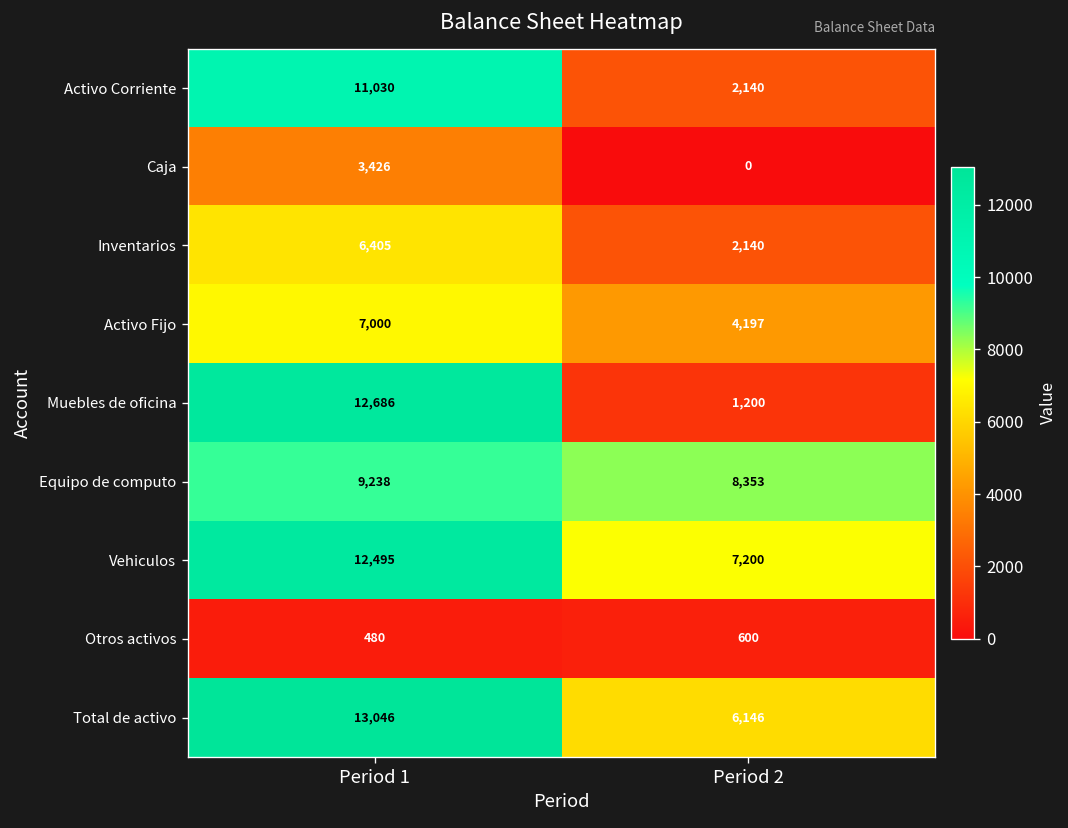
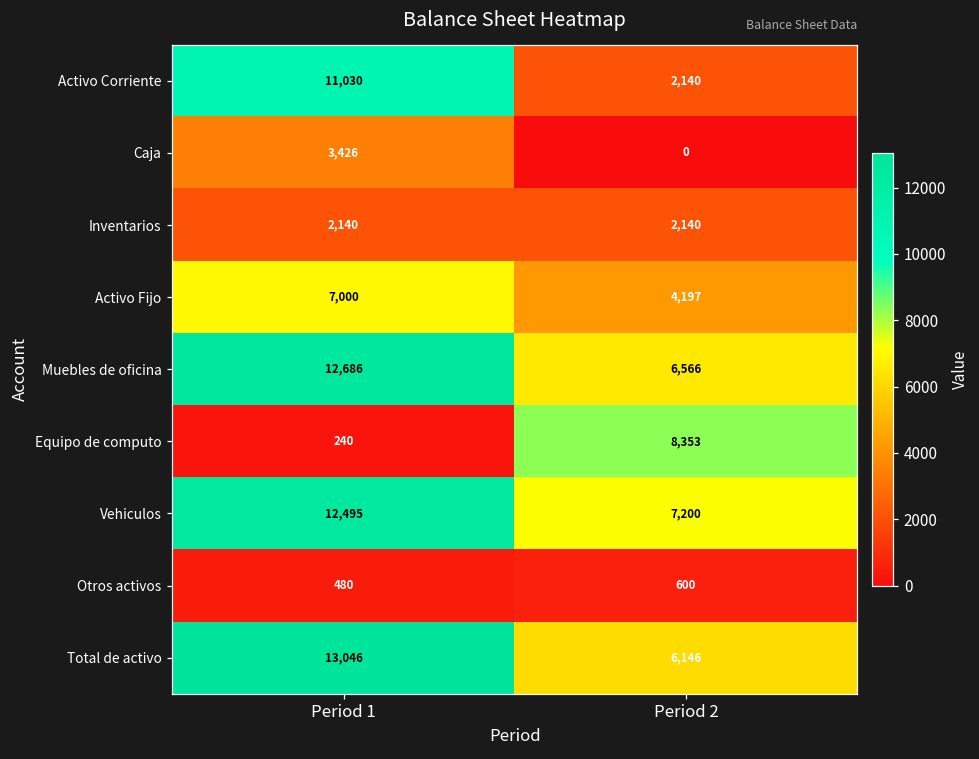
  {
    "Activo Corriente": {
      "Period 1": "11,030",
      "Period 2": "2,140"
    },
    "Caja": {
      "Period 1": "3,426",
      "Period 2": "0"
    },
    "Inventarios": {
-     "Period 1": "6,405",
+     "Period 1": "2,140",
      "Period 2": "2,140"
    },
    "Activo Fijo": {
      "Period 1": "7,000",
      "Period 2": "4,197"
    },
    "Muebles de oficina": {
      "Period 1": "12,686",
-     "Period 2": "1,200"
+     "Period 2": "6,566"
    },
    "Equipo de computo": {
-     "Period 1": "9,238",
+     "Period 1": "240",
      "Period 2": "8,353"
    },
    "Vehiculos": {
      "Period 1": "12,495",
      "Period 2": "7,200"
    },
    "Otros activos": {
      "Period 1": "480",
      "Period 2": "600"
    },
    "Total de activo": {
      "Period 1": "13,046",
      "Period 2": "6,146"
    }
  }
